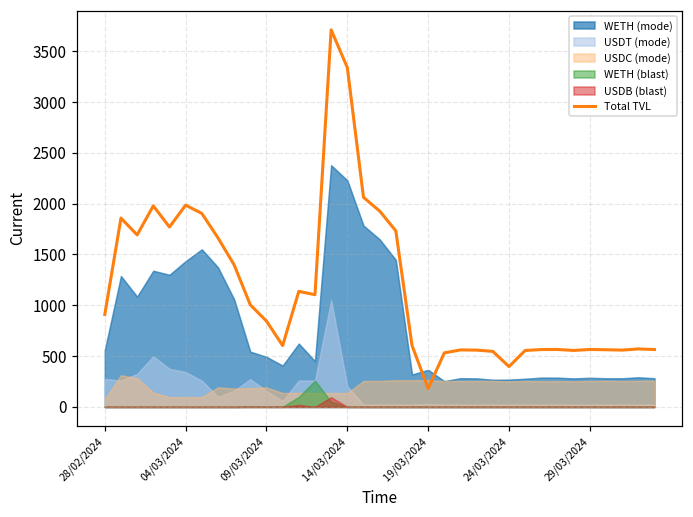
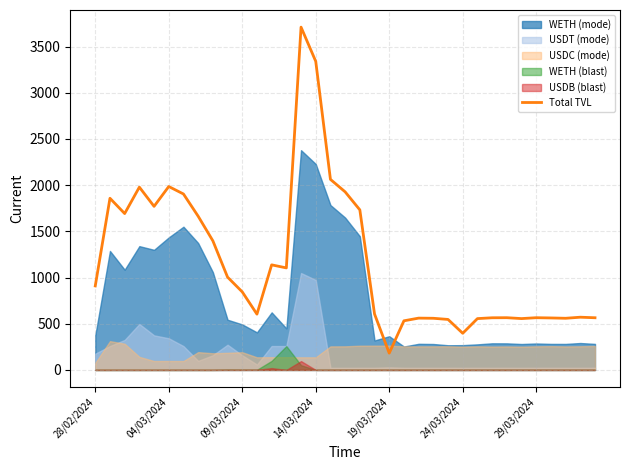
  {
    "WETH (mode)": {
-     "28/02/2024": 600,
+     "28/02/2024": 400,
      "04/03/2024": 1400,
      "09/03/2024": 500,
      "14/03/2024": 2200,
      "19/03/2024": 400,
      "29/03/2024": 300
    },
    "Total TVL": {
      "28/02/2024": 900,
      "04/03/2024": 2000,
      "09/03/2024": 800,
      "14/03/2024": 3300,
      "19/03/2024": 200,
      "24/03/2024": 400,
      "29/03/2024": 600
    },
    "USDT (mode)": {
-     "28/02/2024": 300,
+     "28/02/2024": 200,
      "04/03/2024": 300,
      "09/03/2024": 200,
-     "14/03/2024": 200,
+     "14/03/2024": 1000,
      "19/03/2024": 0
    },
    "USDC (mode)": {
      "28/02/2024": 100,
      "04/03/2024": 100,
      "09/03/2024": 200,
      "14/03/2024": 100,
      "19/03/2024": 300,
      "29/03/2024": 300
    }
  }
